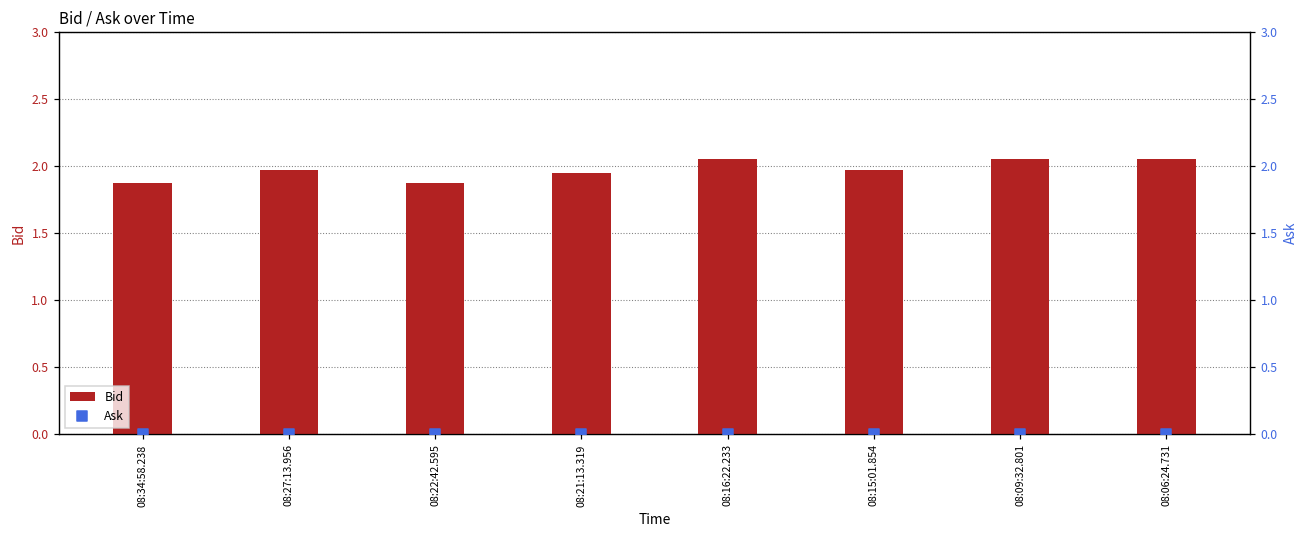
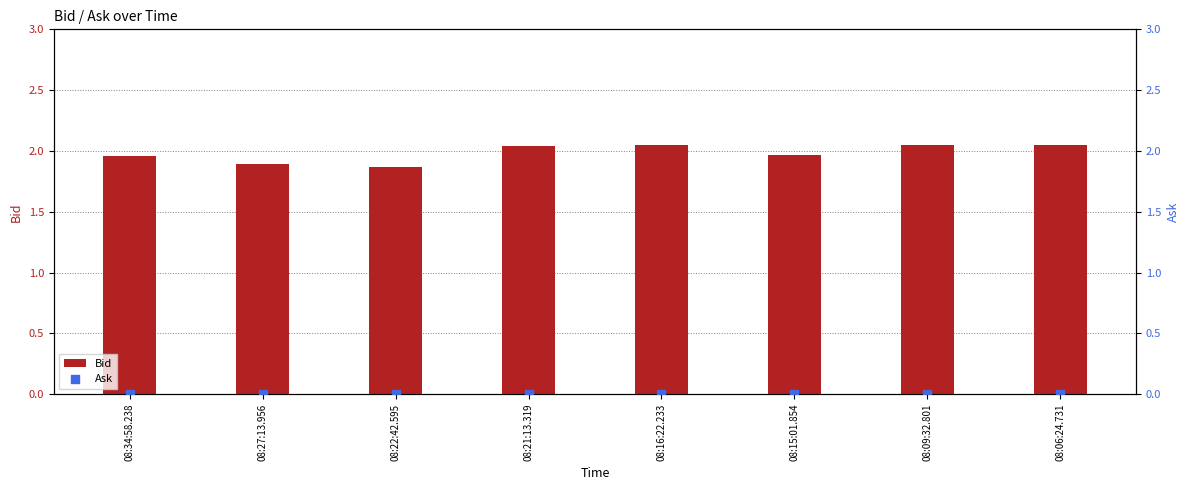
  {
    "Bid": {
-     "08:34:58.238": 1.87,
-     "08:27:13.956": 1.97,
+     "08:34:58.238": 1.96,
+     "08:27:13.956": 1.89,
      "08:22:42.595": 1.87,
-     "08:21:13.319": 1.95,
+     "08:21:13.319": 2.04,
      "08:16:22.233": 2.05,
      "08:15:01.854": 1.97,
      "08:09:32.801": 2.05,
      "08:06:24.731": 2.05
    }
  }
